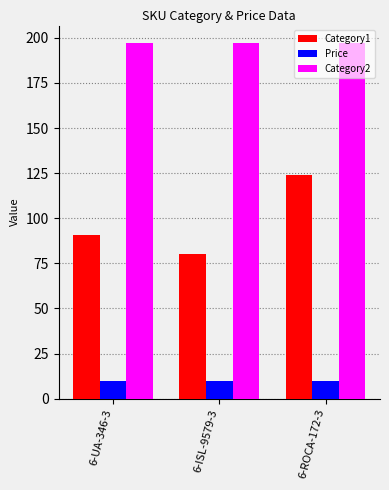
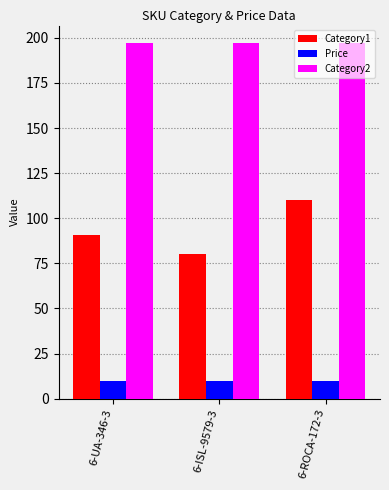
  {
    "Category1": {
      "6-UA-346-3": 91,
      "6-ISL-9579-3": 80,
-     "6-ROCA-172-3": 124
+     "6-ROCA-172-3": 110
    },
    "Price": {
      "6-UA-346-3": 10,
      "6-ISL-9579-3": 10,
      "6-ROCA-172-3": 10
    },
    "Category2": {
      "6-UA-346-3": 197,
      "6-ISL-9579-3": 197
    }
  }
